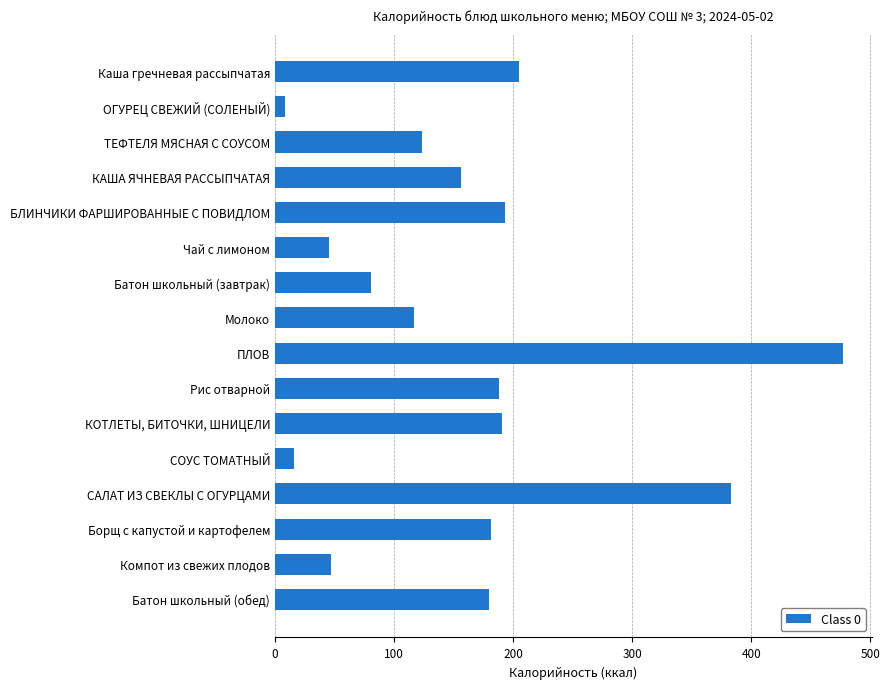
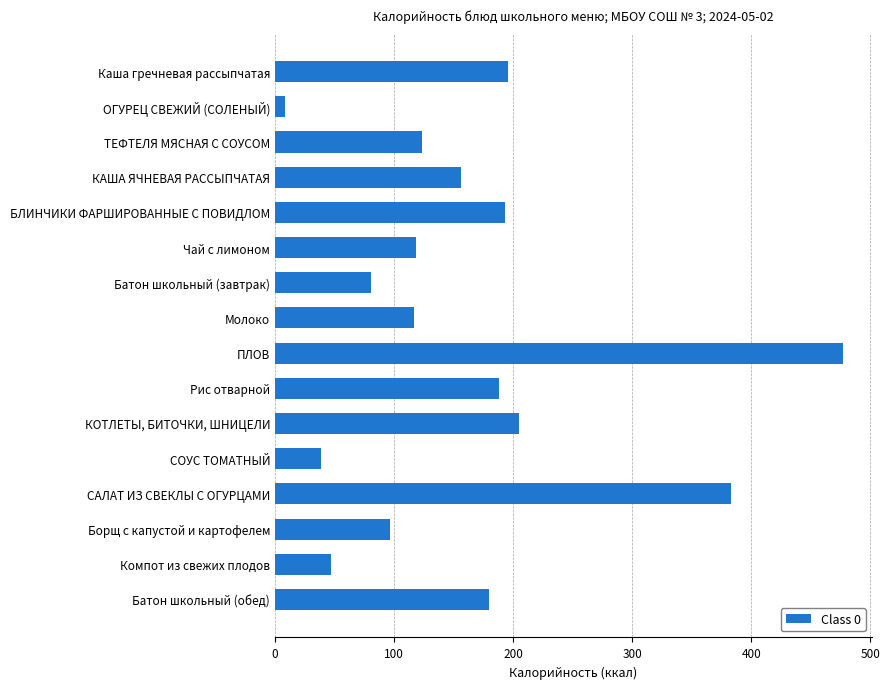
  {
-   "Каша гречневая рассыпчатая": 205,
+   "Каша гречневая рассыпчатая": 195,
    "ОГУРЕЦ СВЕЖИЙ (СОЛЕНЫЙ)": 8,
    "ТЕФТЕЛЯ МЯСНАЯ С СОУСОМ": 123,
    "КАША ЯЧНЕВАЯ РАССЫПЧАТАЯ": 156,
    "БЛИНЧИКИ ФАРШИРОВАННЫЕ С ПОВИДЛОМ": 193,
-   "Чай с лимоном": 45,
+   "Чай с лимоном": 119,
    "Батон школьный (завтрак)": 80,
    "Молоко": 116,
    "ПЛОВ": 477,
    "Рис отварной": 188,
-   "КОТЛЕТЫ, БИТОЧКИ, ШНИЦЕЛИ": 191,
-   "СОУС ТОМАТНЫЙ": 16,
+   "КОТЛЕТЫ, БИТОЧКИ, ШНИЦЕЛИ": 205,
+   "СОУС ТОМАТНЫЙ": 38,
    "САЛАТ ИЗ СВЕКЛЫ С ОГУРЦАМИ": 383,
-   "Борщ с капустой и картофелем": 182,
+   "Борщ с капустой и картофелем": 96,
    "Компот из свежих плодов": 47,
    "Батон школьный (обед)": 180
  }
